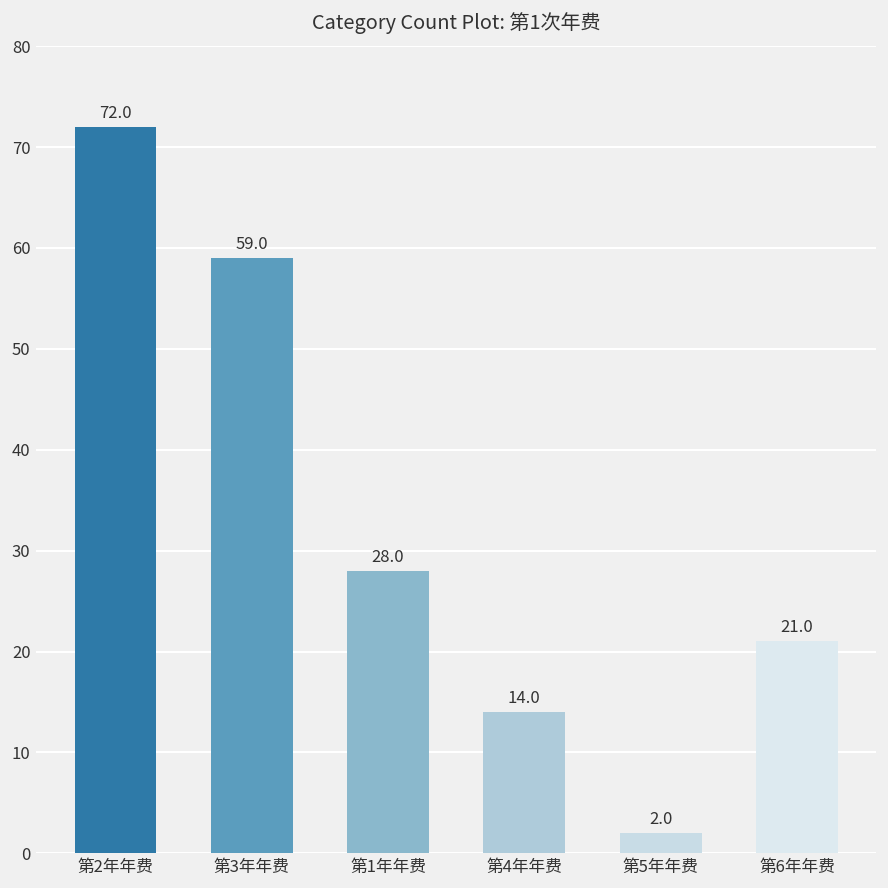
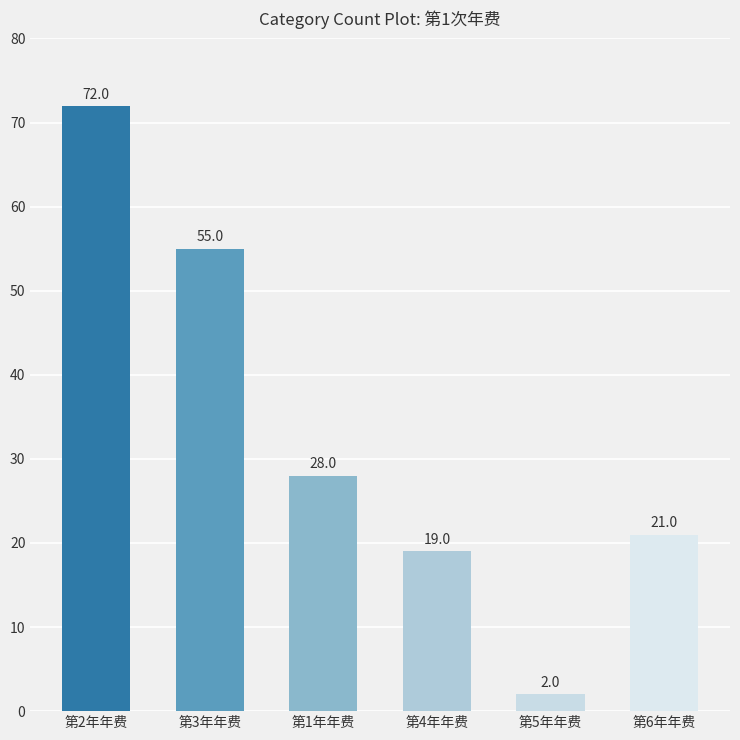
  {
    "第2年年费": 72.0,
-   "第3年年费": 59.0,
+   "第3年年费": 55.0,
    "第1年年费": 28.0,
-   "第4年年费": 14.0,
+   "第4年年费": 19.0,
    "第5年年费": 2.0,
    "第6年年费": 21.0
  }
